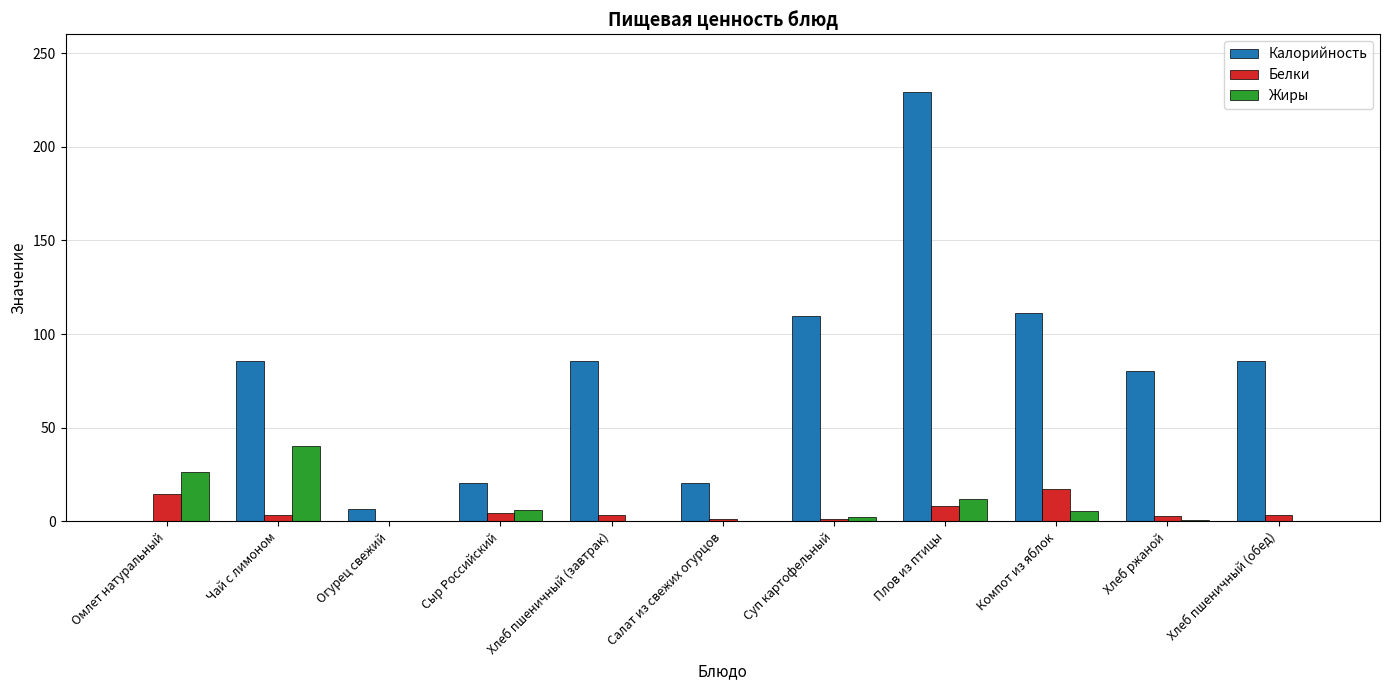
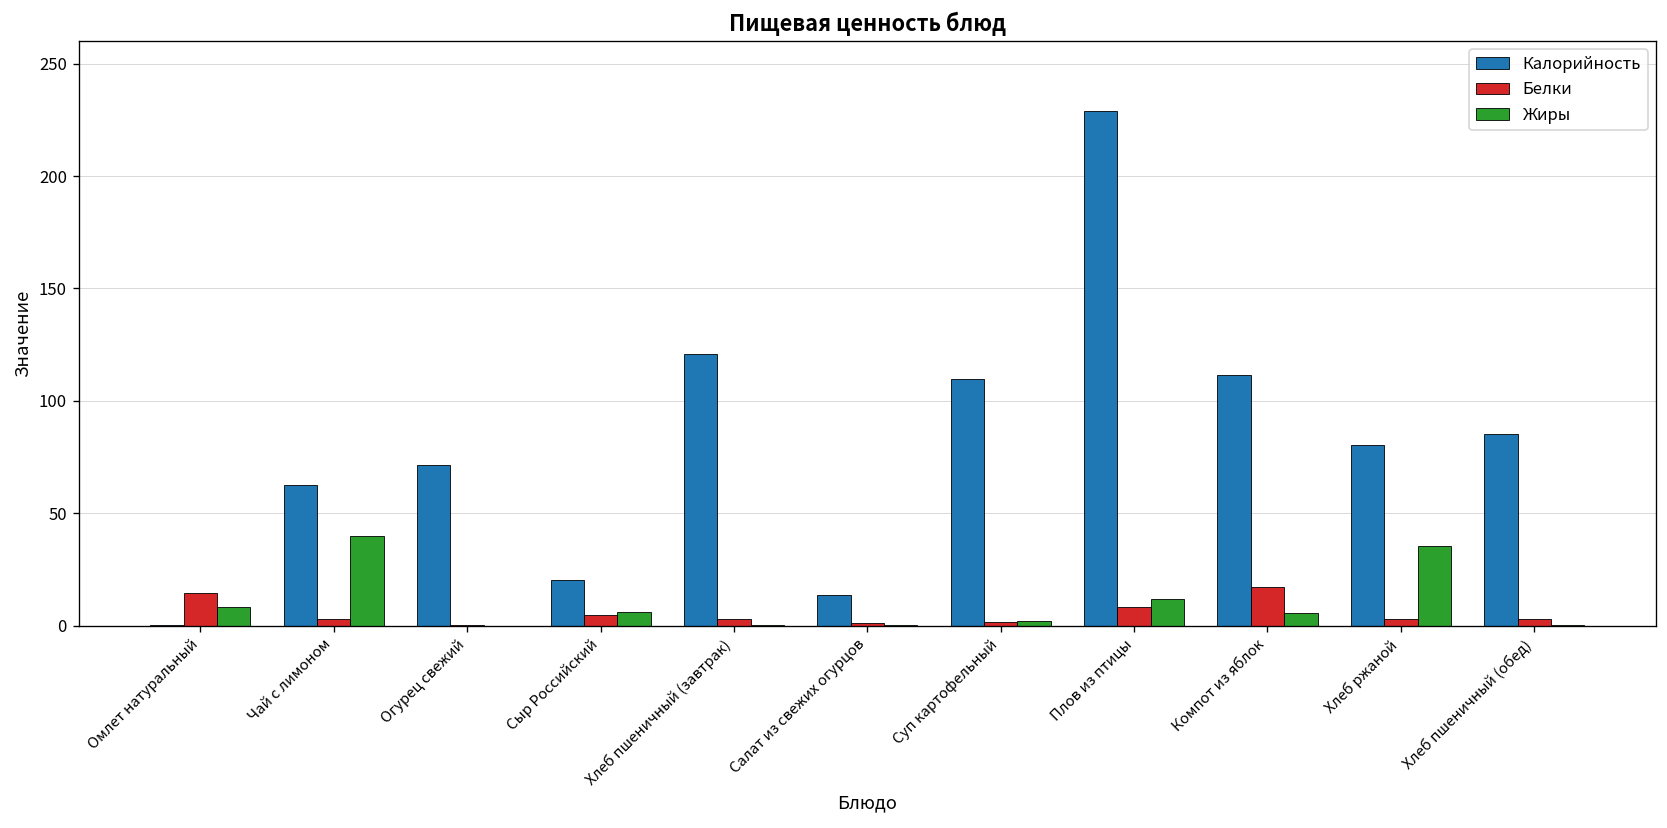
  {
    "Калорийность": {
-     "Чай с лимоном": 85,
-     "Огурец свежий": 7,
+     "Чай с лимоном": 63,
+     "Огурец свежий": 71,
      "Сыр Российский": 20,
-     "Хлеб пшеничный (завтрак)": 85,
-     "Салат из свежих огурцов": 20,
+     "Хлеб пшеничный (завтрак)": 121,
+     "Салат из свежих огурцов": 14,
      "Суп картофельный": 110,
      "Плов из птицы": 229,
      "Компот из яблок": 111,
      "Хлеб ржаной": 80,
      "Хлеб пшеничный (обед)": 85
    },
    "Белки": {
      "Омлет натуральный": 14,
      "Чай с лимоном": 3,
      "Сыр Российский": 5,
      "Хлеб пшеничный (завтрак)": 3,
      "Суп картофельный": 2,
      "Плов из птицы": 8,
      "Компот из яблок": 17,
      "Хлеб ржаной": 3,
      "Хлеб пшеничный (обед)": 3
    },
    "Жиры": {
-     "Омлет натуральный": 26,
+     "Омлет натуральный": 8,
      "Чай с лимоном": 40,
      "Сыр Российский": 6,
      "Суп картофельный": 2,
      "Плов из птицы": 12,
      "Компот из яблок": 6,
-     "Хлеб ржаной": 1
+     "Хлеб ржаной": 36
    }
  }
